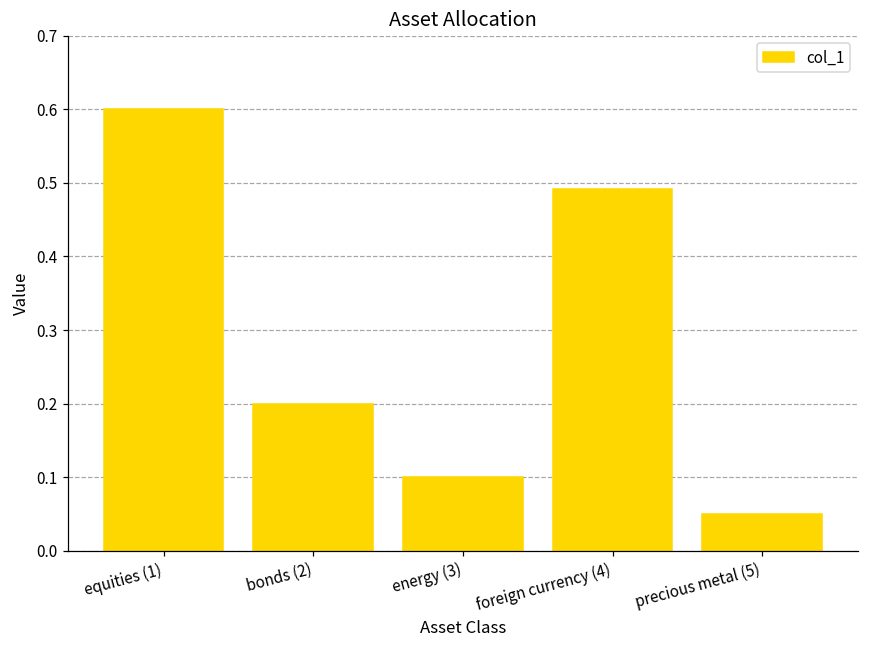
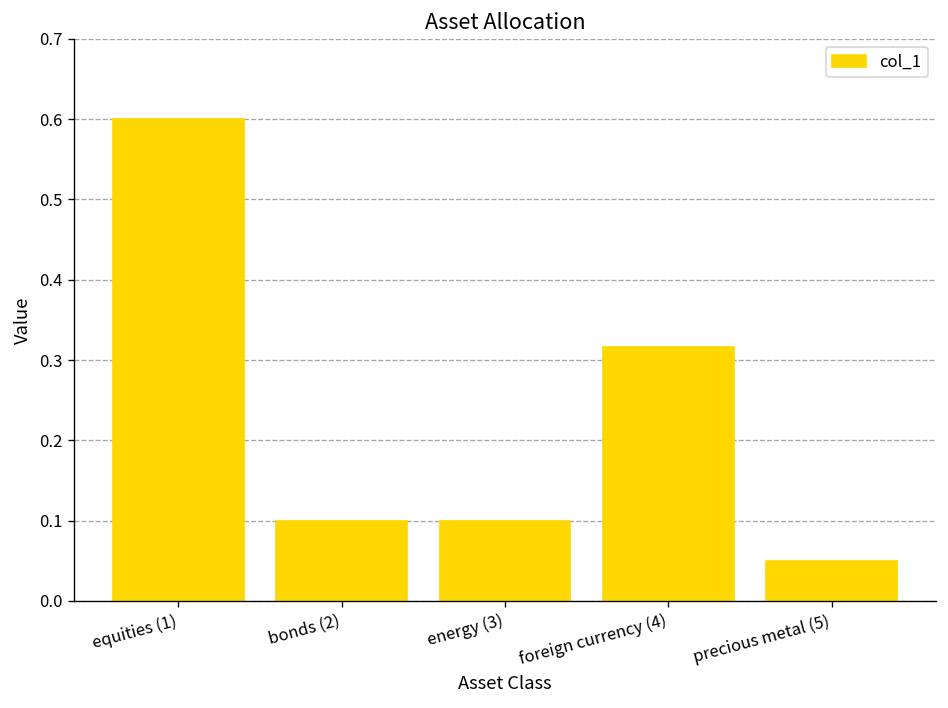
  {
    "equities (1)": 0.60,
-   "bonds (2)": 0.2,
+   "bonds (2)": 0.1,
    "energy (3)": 0.10,
-   "foreign currency (4)": 0.49,
+   "foreign currency (4)": 0.32,
    "precious metal (5)": 0.05
  }
